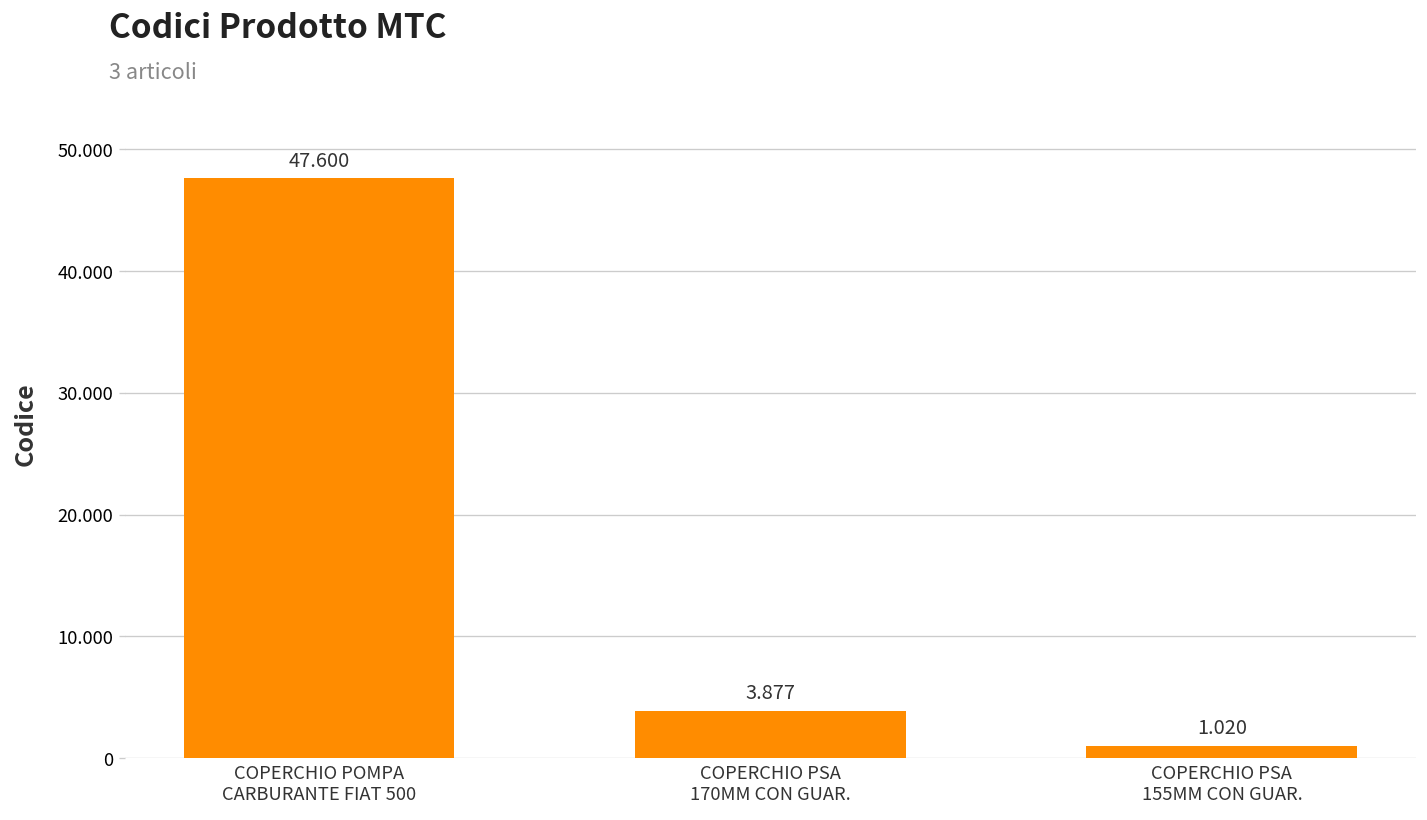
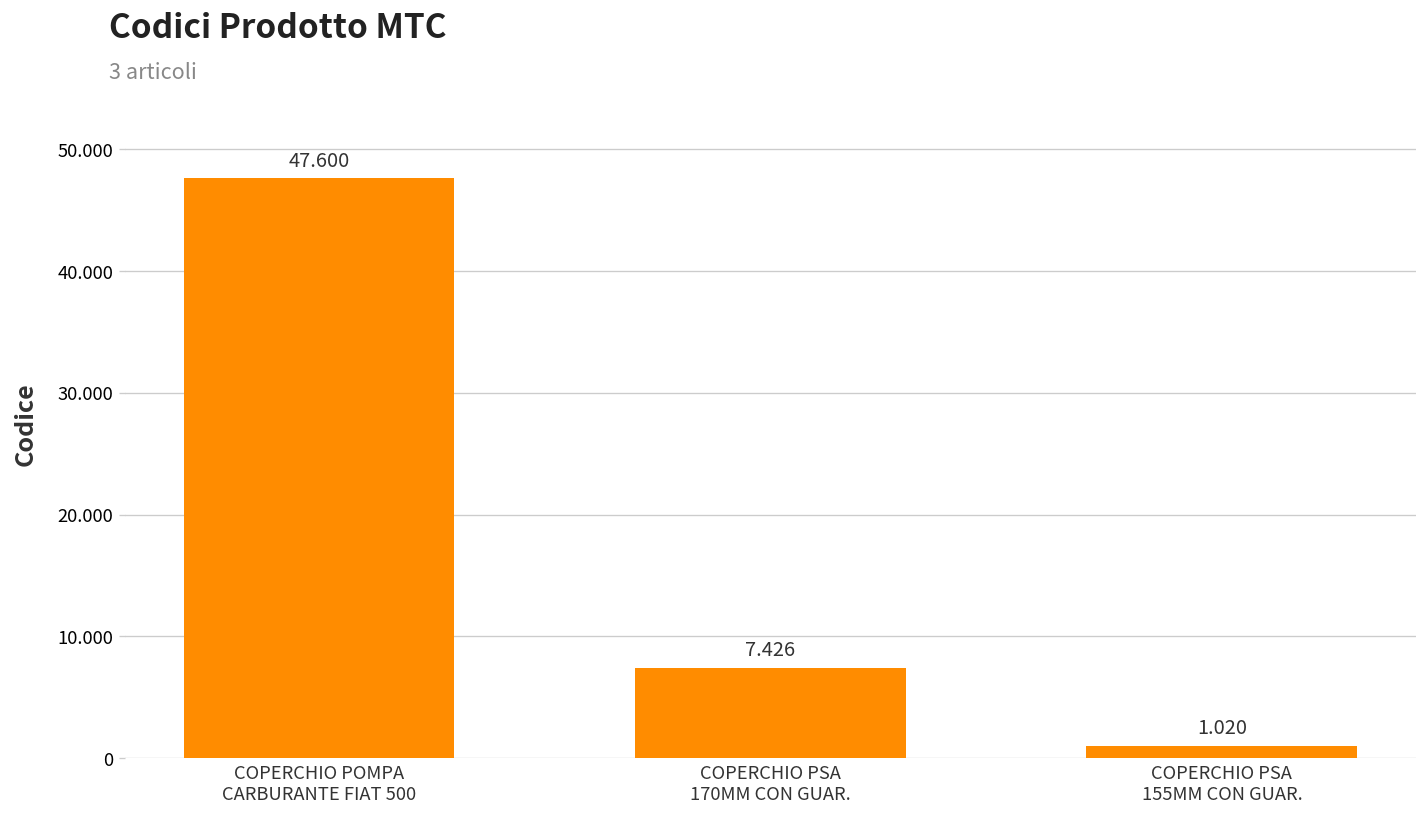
  {
-   "COPERCHIO PSA 170MM CON GUAR.": 3.877
+   "COPERCHIO PSA 170MM CON GUAR.": 7.426
  }
